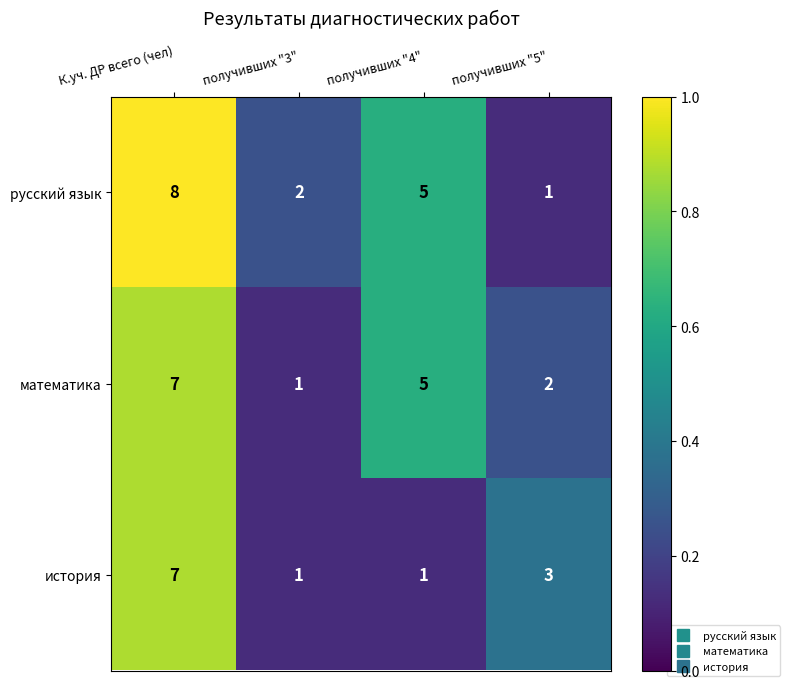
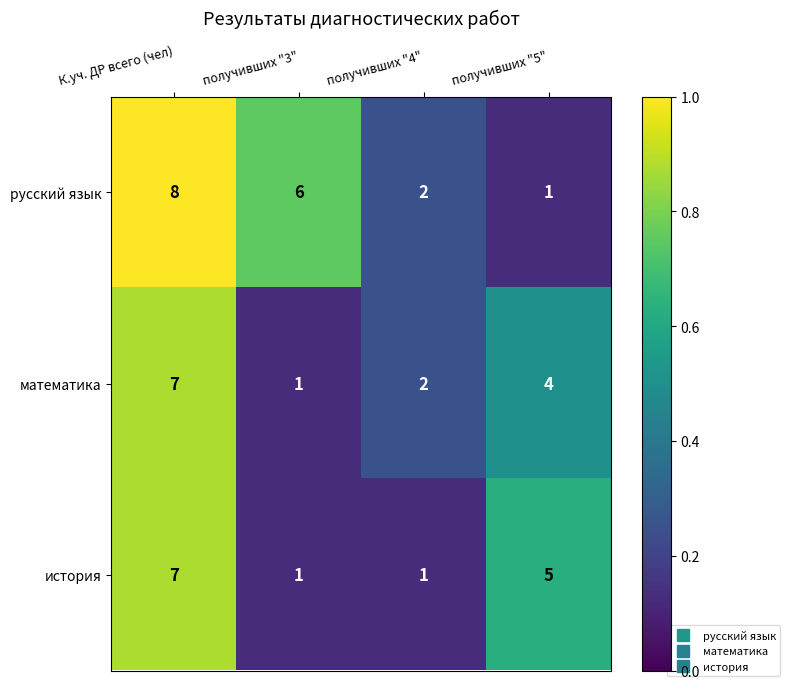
  {
    "русский язык": {
      "К.уч. ДР всего (чел)": 8,
-     "получивших \"3\"": 2,
-     "получивших \"4\"": 5,
+     "получивших \"3\"": 6,
+     "получивших \"4\"": 2,
      "получивших \"5\"": 1
    },
    "математика": {
      "К.уч. ДР всего (чел)": 7,
      "получивших \"3\"": 1,
-     "получивших \"4\"": 5,
-     "получивших \"5\"": 2
+     "получивших \"4\"": 2,
+     "получивших \"5\"": 4
    },
    "история": {
      "К.уч. ДР всего (чел)": 7,
      "получивших \"3\"": 1,
      "получивших \"4\"": 1,
-     "получивших \"5\"": 3
+     "получивших \"5\"": 5
    }
  }
